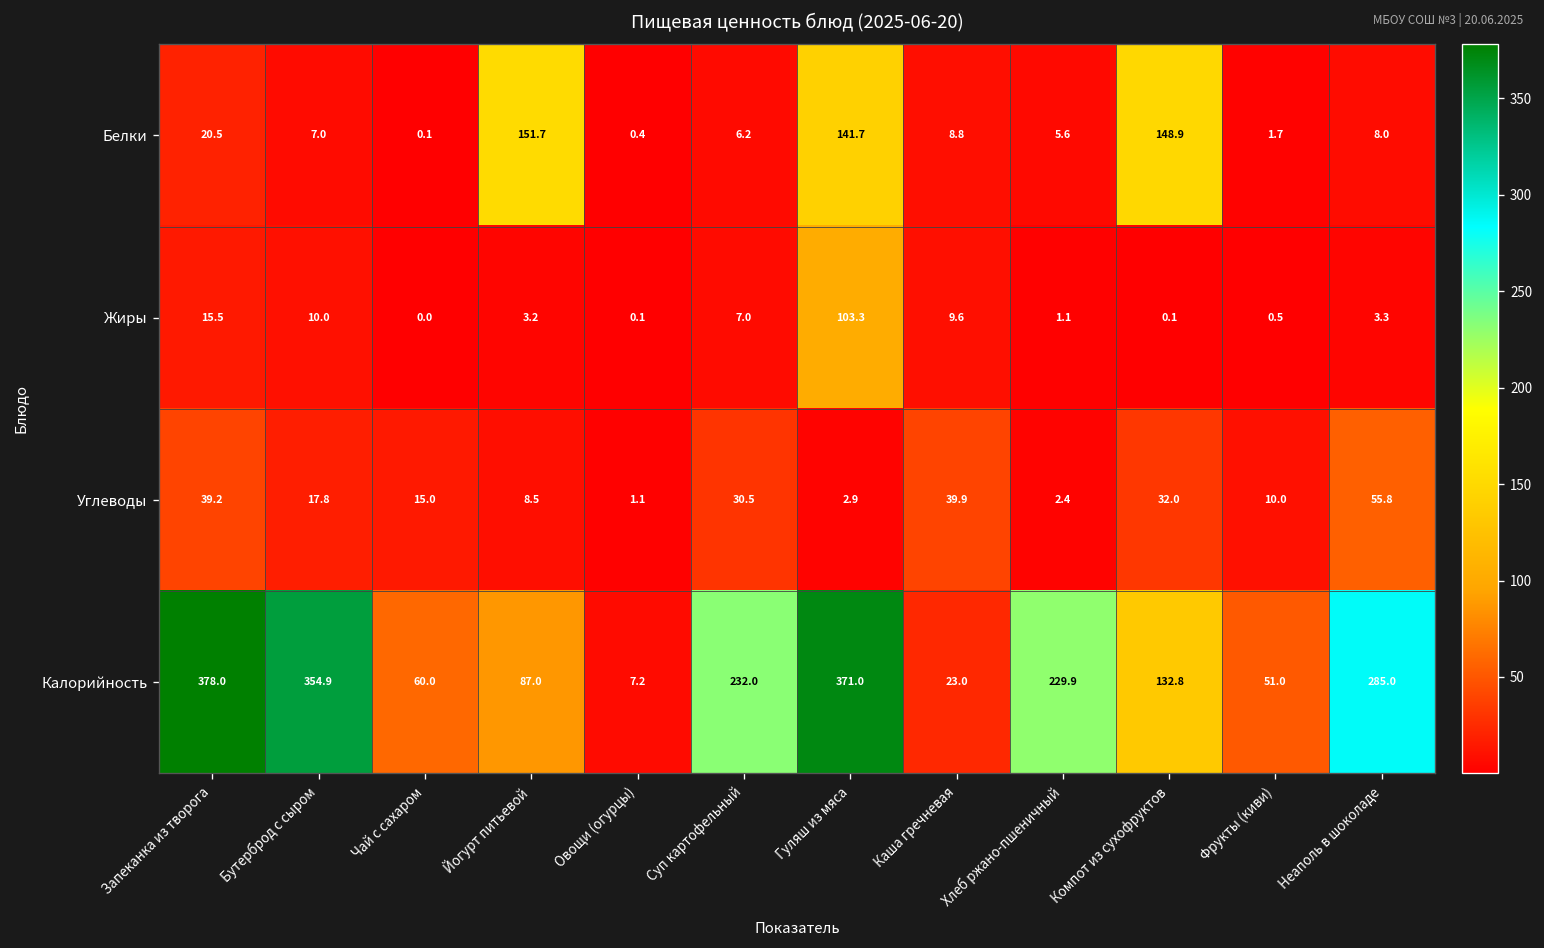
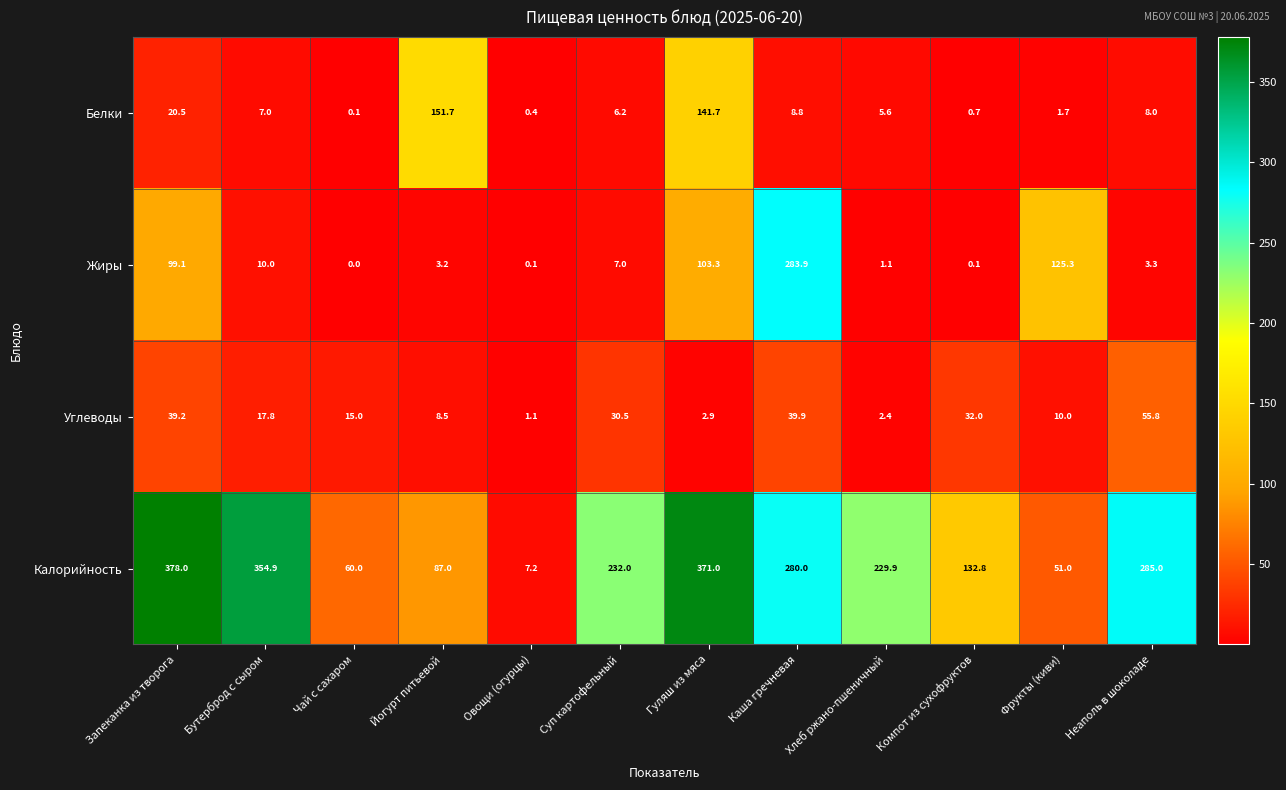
  {
    "Белки": {
      "Запеканка из творога": 20.5,
      "Бутерброд с сыром": 7.0,
      "Чай с сахаром": 0.1,
      "Йогурт питьевой": 151.7,
      "Овощи (огурцы)": 0.4,
      "Суп картофельный": 6.2,
      "Гуляш из мяса": 141.7,
      "Каша гречневая": 8.8,
      "Хлеб ржано-пшеничный": 5.6,
-     "Компот из сухофруктов": 148.9,
+     "Компот из сухофруктов": 0.7,
      "Фрукты (киви)": 1.7,
      "Неаполь в шоколаде": 8.0
    },
    "Жиры": {
-     "Запеканка из творога": 15.5,
+     "Запеканка из творога": 99.1,
      "Бутерброд с сыром": 10.0,
      "Чай с сахаром": 0.0,
      "Йогурт питьевой": 3.2,
      "Овощи (огурцы)": 0.1,
      "Суп картофельный": 7.0,
      "Гуляш из мяса": 103.3,
-     "Каша гречневая": 9.6,
+     "Каша гречневая": 283.9,
      "Хлеб ржано-пшеничный": 1.1,
      "Компот из сухофруктов": 0.1,
-     "Фрукты (киви)": 0.5,
+     "Фрукты (киви)": 125.3,
      "Неаполь в шоколаде": 3.3
    },
    "Углеводы": {
      "Запеканка из творога": 39.2,
      "Бутерброд с сыром": 17.8,
      "Чай с сахаром": 15.0,
      "Йогурт питьевой": 8.5,
      "Овощи (огурцы)": 1.1,
      "Суп картофельный": 30.5,
      "Гуляш из мяса": 2.9,
      "Каша гречневая": 39.9,
      "Хлеб ржано-пшеничный": 2.4,
      "Компот из сухофруктов": 32.0,
      "Фрукты (киви)": 10.0,
      "Неаполь в шоколаде": 55.8
    },
    "Калорийность": {
      "Запеканка из творога": 378.0,
      "Бутерброд с сыром": 354.9,
      "Чай с сахаром": 60.0,
      "Йогурт питьевой": 87.0,
      "Овощи (огурцы)": 7.2,
      "Суп картофельный": 232.0,
      "Гуляш из мяса": 371.0,
-     "Каша гречневая": 23.0,
+     "Каша гречневая": 280.0,
      "Хлеб ржано-пшеничный": 229.9,
      "Компот из сухофруктов": 132.8,
      "Фрукты (киви)": 51.0,
      "Неаполь в шоколаде": 285.0
    }
  }
